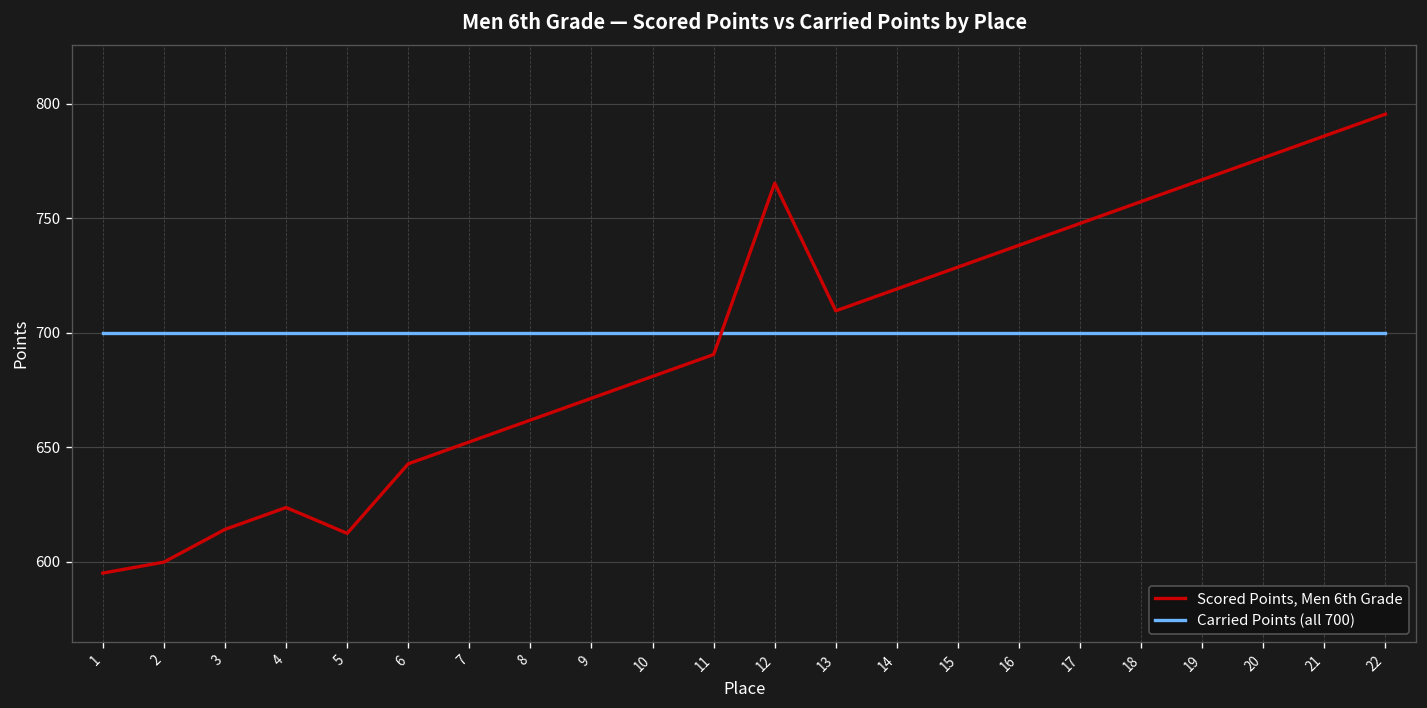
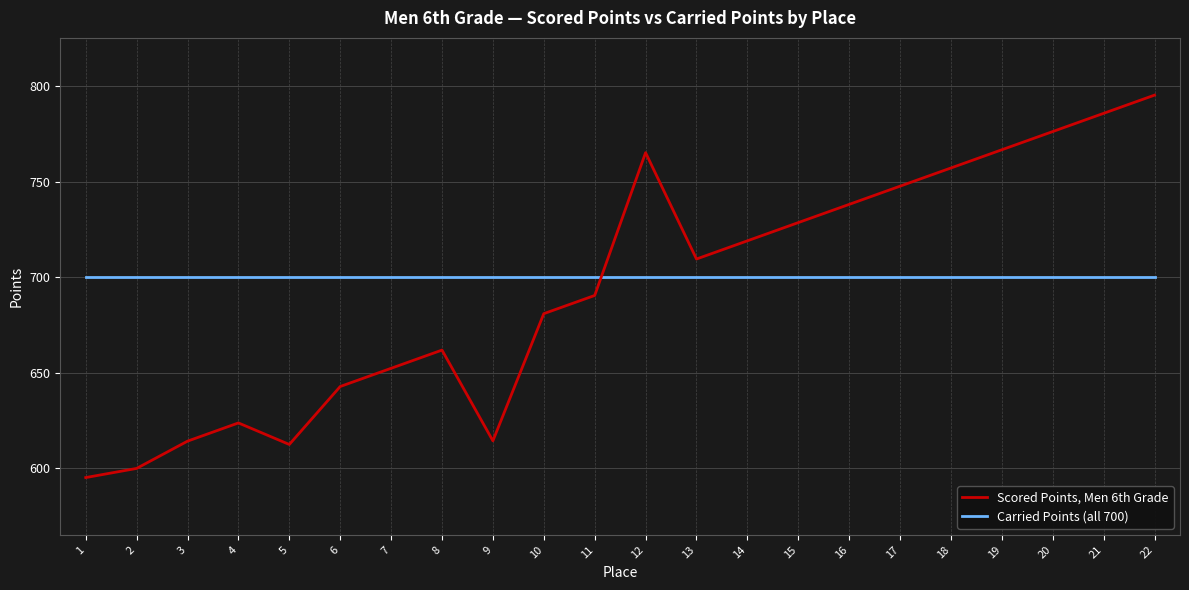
  {
    "Scored Points, Men 6th Grade": {
      "1": 595,
      "2": 600,
      "3": 614,
      "4": 624,
      "5": 612,
      "6": 643,
      "7": 652,
      "8": 662,
-     "9": 671,
+     "9": 614,
      "10": 681,
      "11": 690,
      "12": 765,
      "13": 710,
      "14": 719,
      "15": 729,
      "16": 738,
      "17": 748,
      "18": 757,
      "19": 767,
      "20": 776,
      "21": 786,
      "22": 795
    },
    "Carried Points (all 700)": {
      "1": 700,
      "2": 700,
      "3": 700,
      "4": 700,
      "5": 700,
      "6": 700,
      "7": 700,
      "8": 700,
      "9": 700,
      "10": 700,
      "11": 700,
      "12": 700,
      "13": 700,
      "14": 700,
      "15": 700,
      "16": 700,
      "17": 700,
      "18": 700,
      "19": 700,
      "20": 700,
      "21": 700,
      "22": 700
    }
  }
